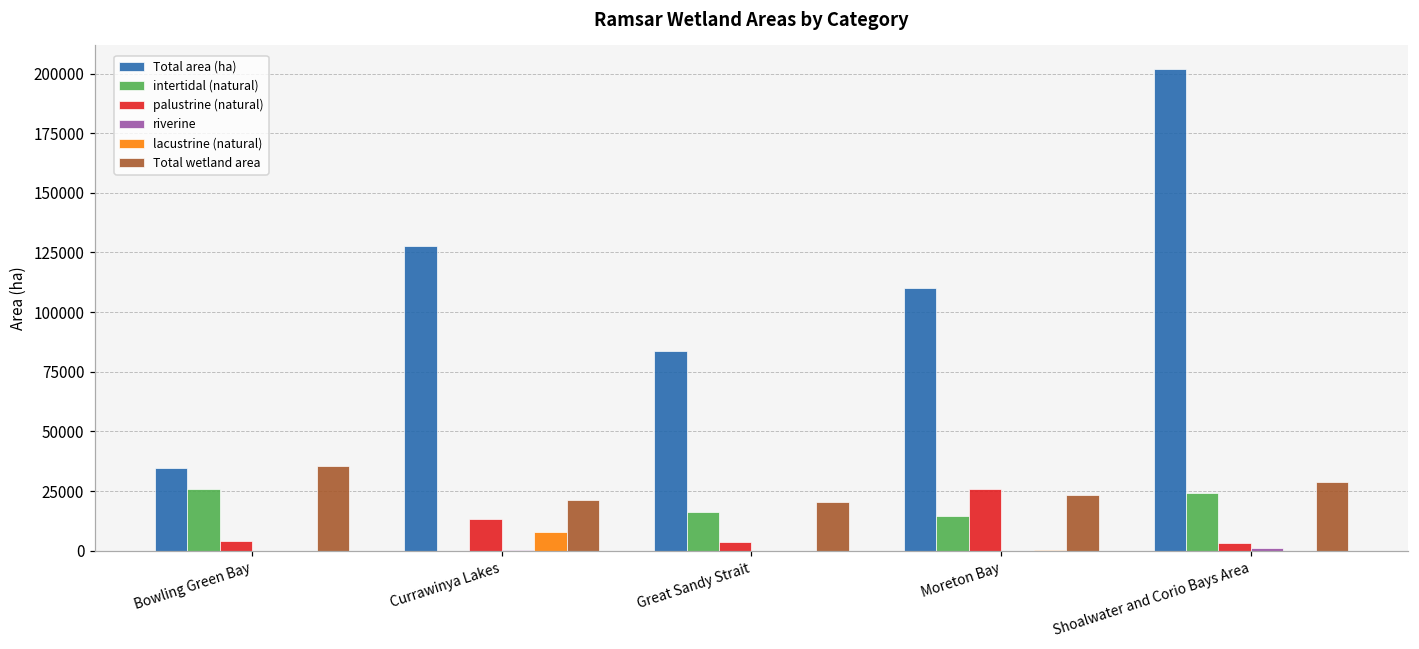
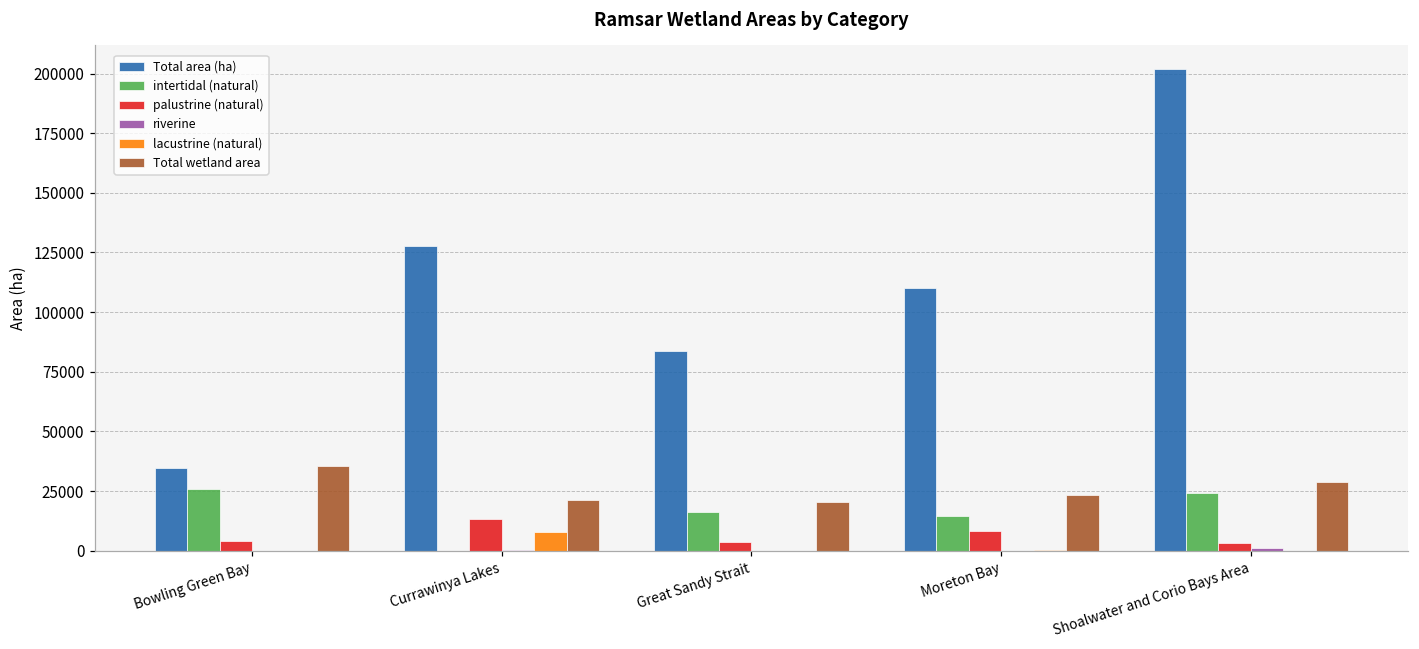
  {
    "Total area (ha)": {
      "Bowling Green Bay": 35000,
      "Currawinya Lakes": 128000,
      "Great Sandy Strait": 84000,
      "Moreton Bay": 110000,
      "Shoalwater and Corio Bays Area": 202000
    },
    "intertidal (natural)": {
      "Bowling Green Bay": 26000,
      "Currawinya Lakes": 0,
      "Great Sandy Strait": 16000,
      "Moreton Bay": 15000,
      "Shoalwater and Corio Bays Area": 24000
    },
    "palustrine (natural)": {
      "Bowling Green Bay": 4000,
      "Currawinya Lakes": 13000,
      "Great Sandy Strait": 4000,
-     "Moreton Bay": 26000,
+     "Moreton Bay": 8000,
      "Shoalwater and Corio Bays Area": 3000
    },
    "riverine": {
      "Shoalwater and Corio Bays Area": 1000
    },
    "lacustrine (natural)": {
      "Bowling Green Bay": 0,
      "Currawinya Lakes": 8000,
      "Shoalwater and Corio Bays Area": 0
    },
    "Total wetland area": {
      "Bowling Green Bay": 35000,
      "Currawinya Lakes": 21000,
      "Great Sandy Strait": 20000,
      "Moreton Bay": 23000,
      "Shoalwater and Corio Bays Area": 29000
    }
  }
